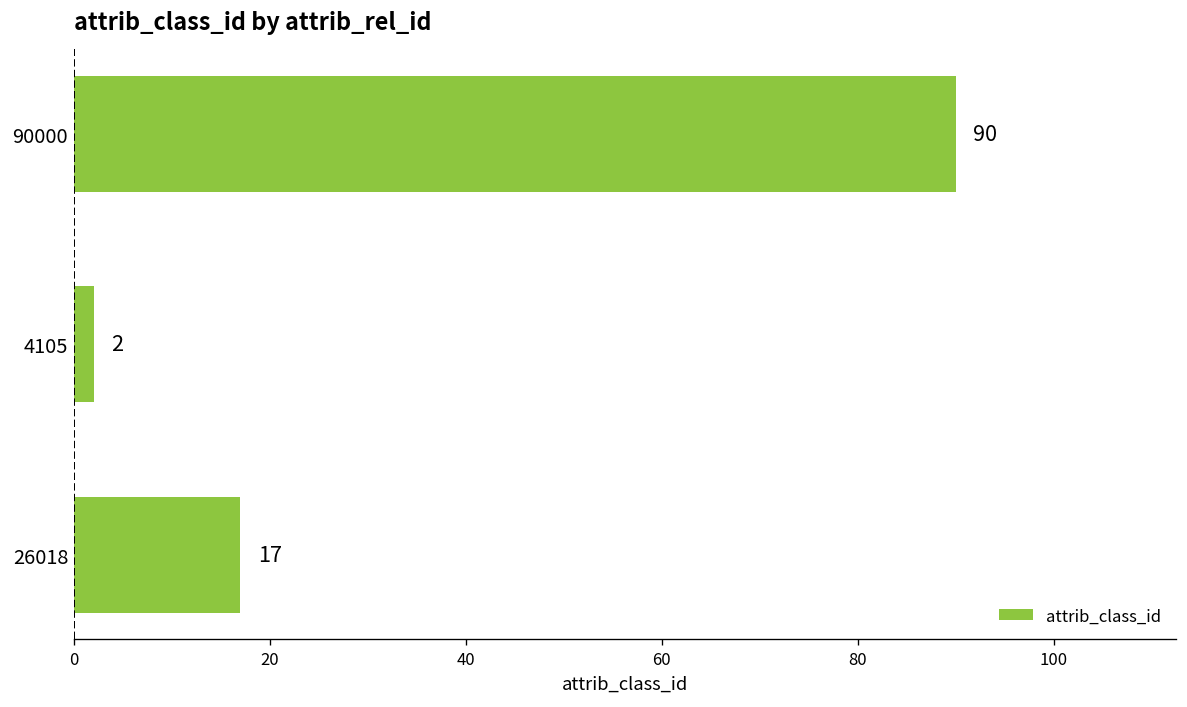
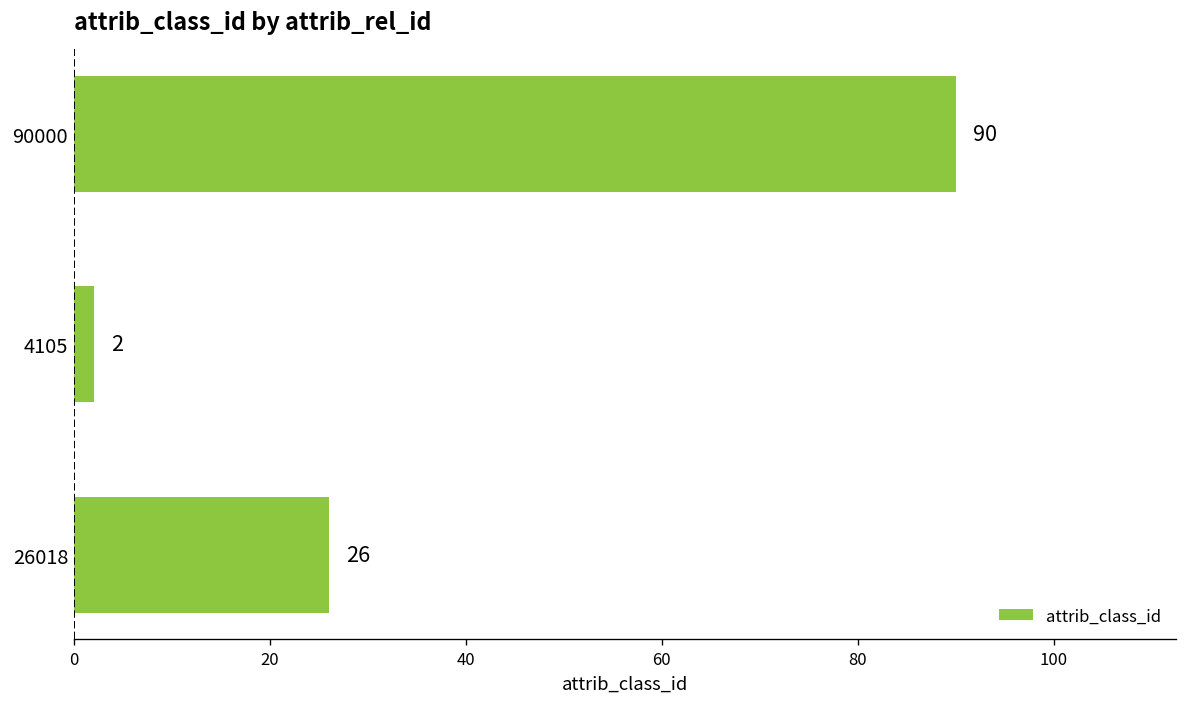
  {
    "90000": 90,
    "4105": 2,
-   "26018": 17
+   "26018": 26
  }
